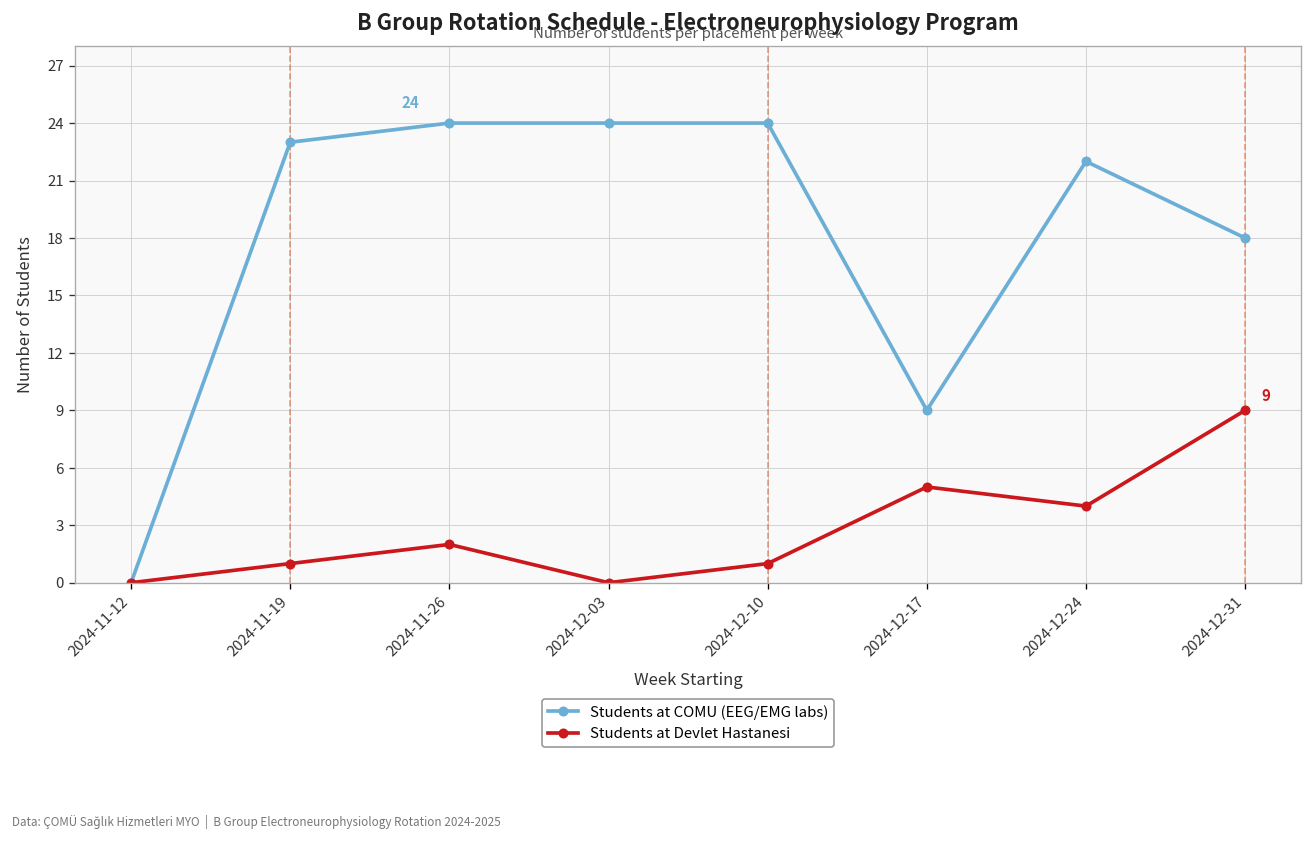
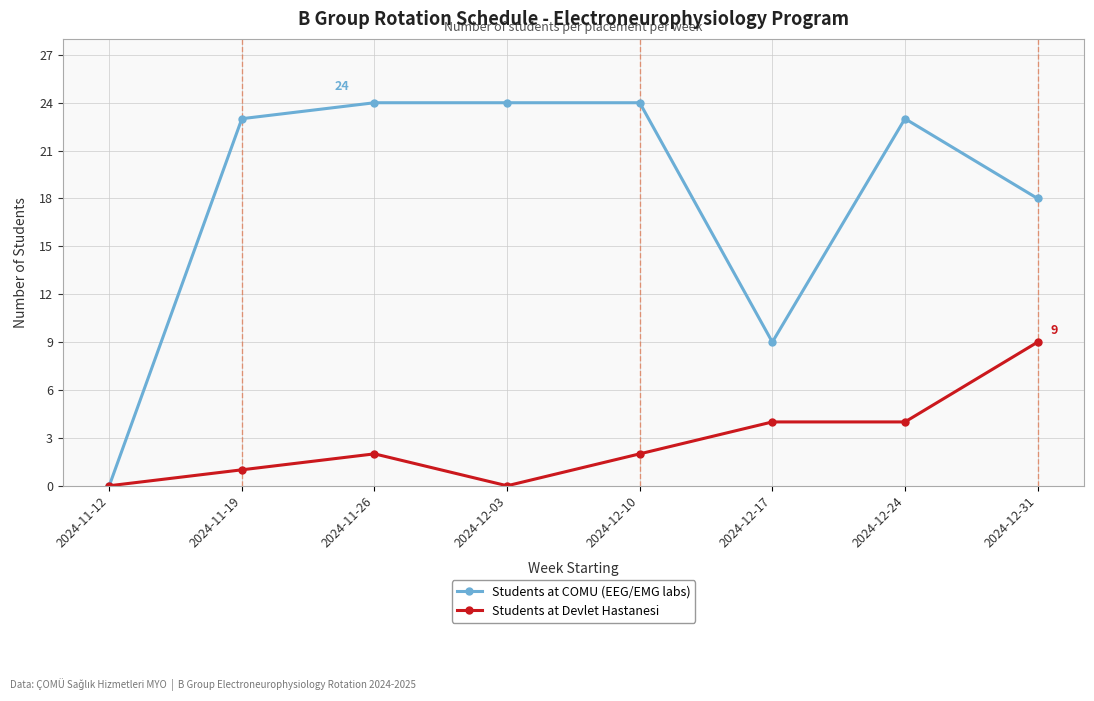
  {
    "Students at COMU (EEG/EMG labs)": {
      "2024-11-19": 23,
      "2024-12-03": 24,
      "2024-12-10": 24,
      "2024-12-17": 9,
-     "2024-12-24": 22,
+     "2024-12-24": 23,
      "2024-12-31": 18
    },
    "Students at Devlet Hastanesi": {
      "2024-11-19": 1,
      "2024-11-26": 2,
      "2024-12-03": 0,
-     "2024-12-10": 1,
-     "2024-12-17": 5,
+     "2024-12-10": 2,
+     "2024-12-17": 4,
      "2024-12-24": 4
    }
  }
